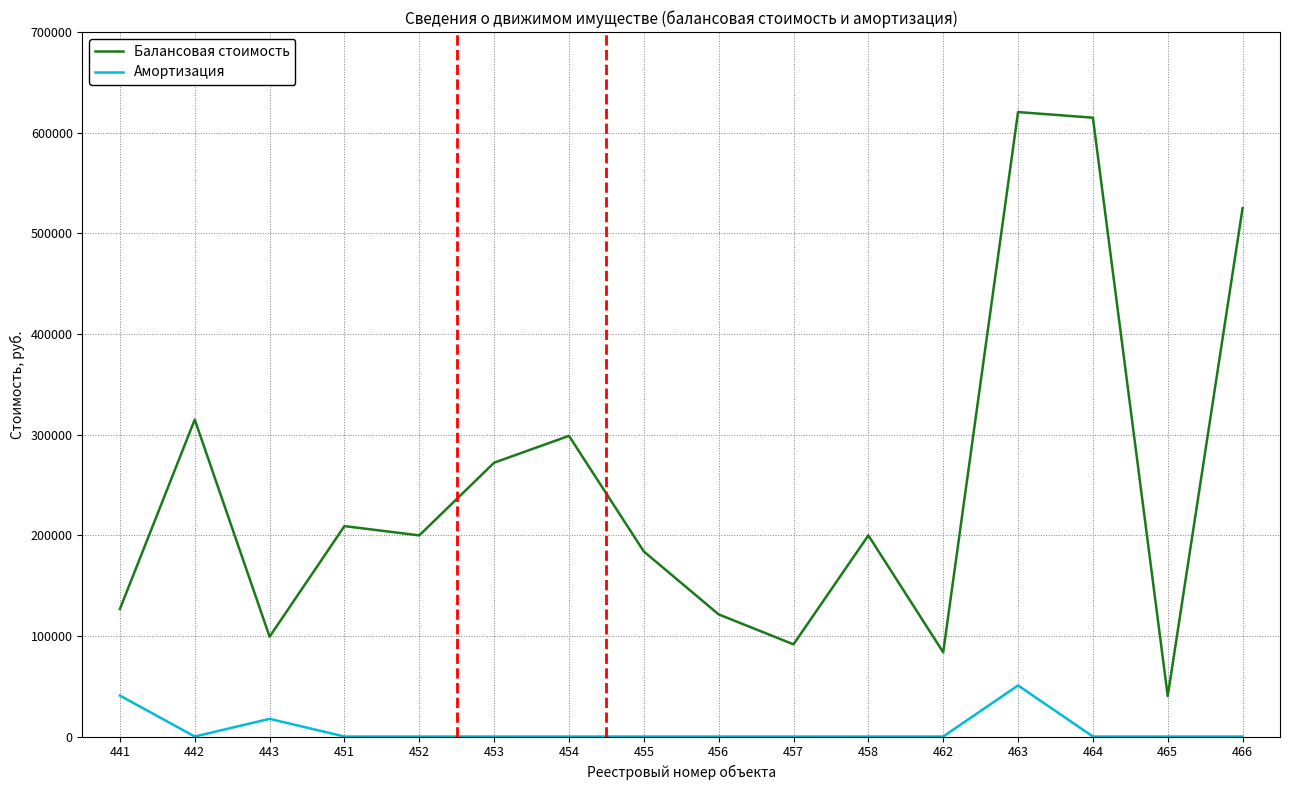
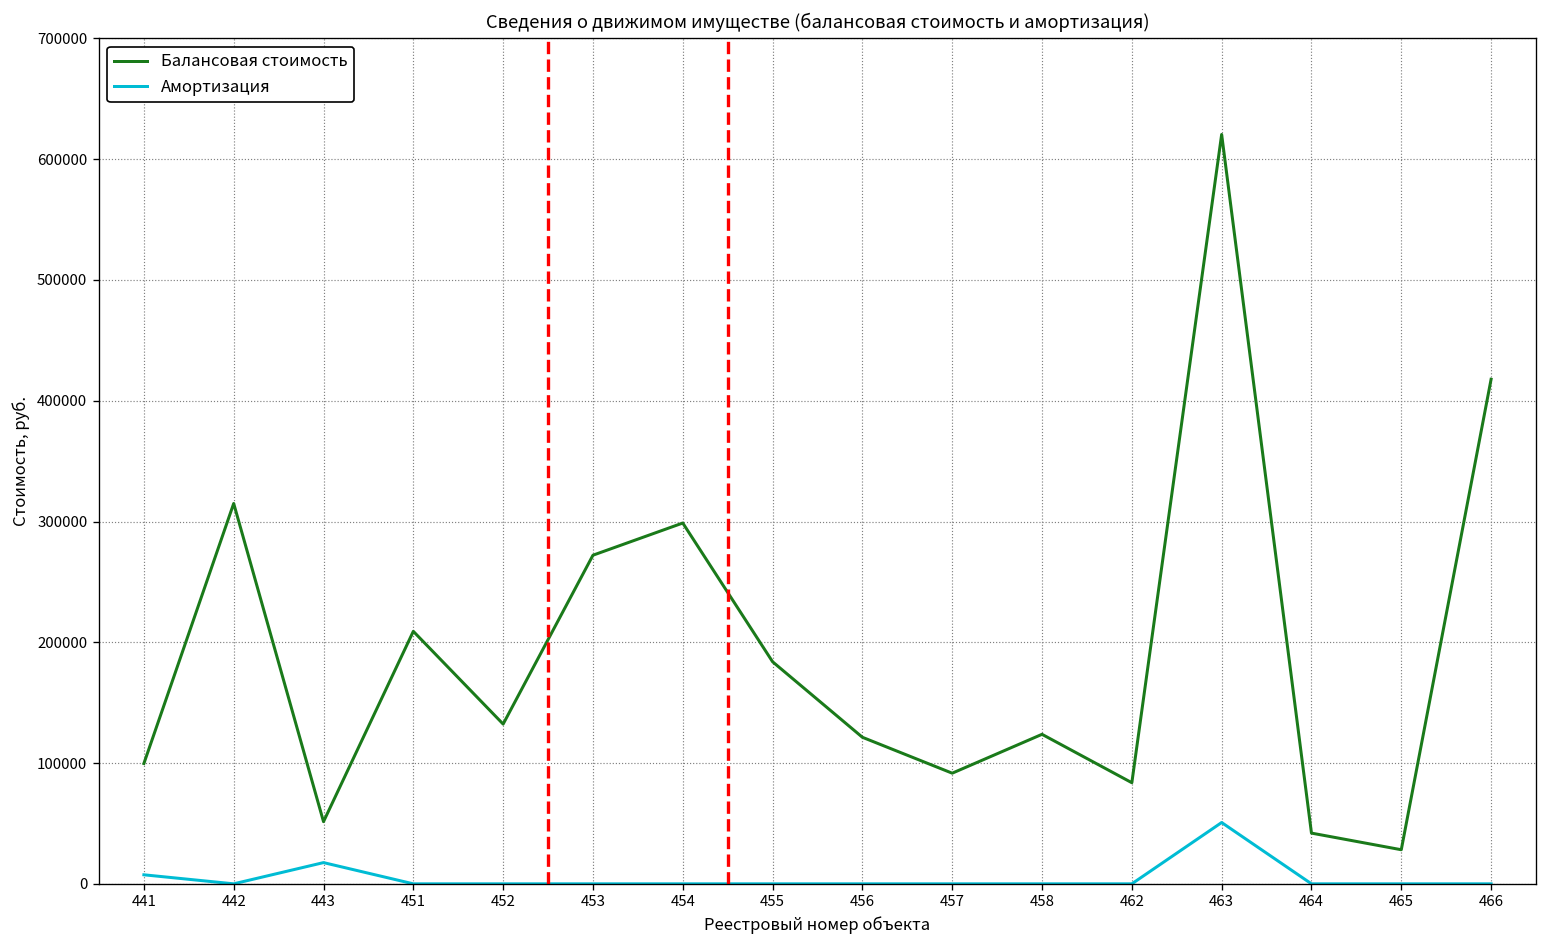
  {
    "Балансовая стоимость": {
-     "441": 127000,
+     "441": 100000,
      "442": 315000,
-     "443": 99000,
+     "443": 51000,
      "451": 209000,
-     "452": 200000,
+     "452": 132000,
      "453": 272000,
      "454": 299000,
      "455": 184000,
      "456": 121000,
      "457": 92000,
-     "458": 200000,
+     "458": 124000,
      "462": 84000,
      "463": 621000,
-     "464": 615000,
-     "465": 40000,
-     "466": 525000
+     "464": 42000,
+     "465": 28000,
+     "466": 418000
    },
    "Амортизация": {
-     "441": 41000,
+     "441": 7000,
      "442": 0,
      "443": 18000,
      "451": 0,
      "452": 0,
      "453": 0,
      "454": 0,
      "455": 0,
      "456": 0,
      "457": 0,
      "458": 0,
      "462": 0,
      "463": 51000,
      "464": 0,
      "465": 0,
      "466": 0
    }
  }
